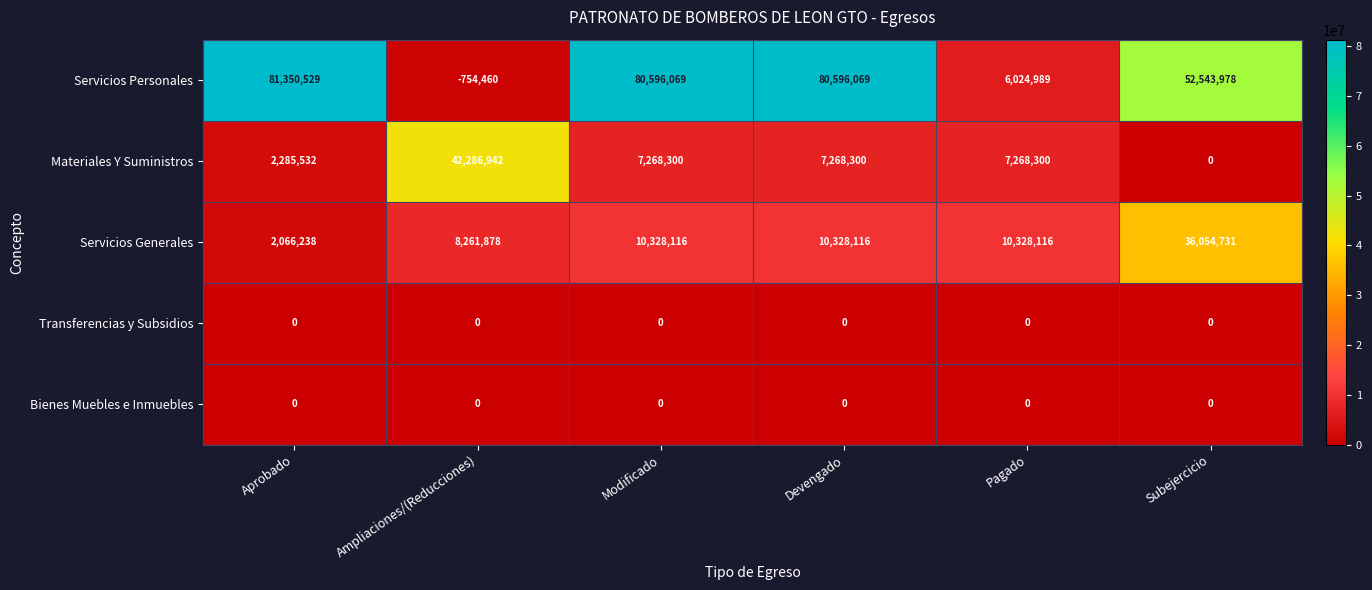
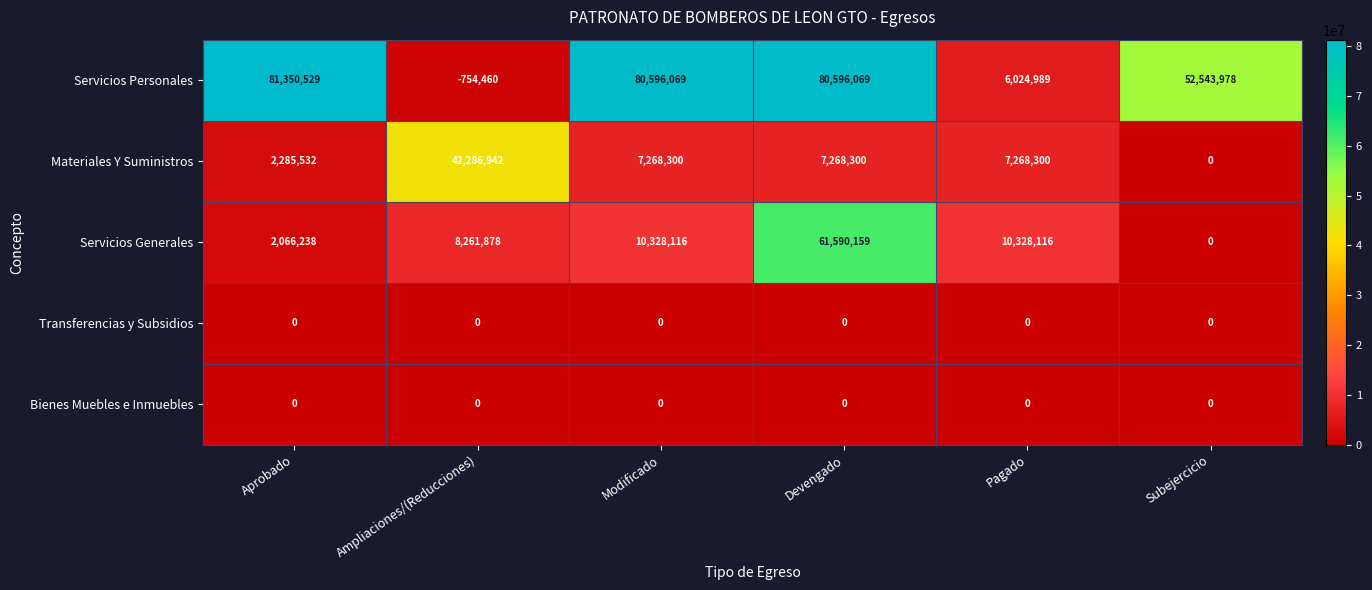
  {
    "Servicios Personales": {
      "Aprobado": "81,350,529",
      "Ampliaciones/(Reducciones)": "-754,460",
      "Modificado": "80,596,069",
      "Devengado": "80,596,069",
      "Pagado": "6,024,989",
      "Subejercicio": "52,543,978"
    },
    "Materiales Y Suministros": {
      "Aprobado": "2,285,532",
      "Ampliaciones/(Reducciones)": "42,286,942",
      "Modificado": "7,268,300",
      "Devengado": "7,268,300",
      "Pagado": "7,268,300",
      "Subejercicio": "0"
    },
    "Servicios Generales": {
      "Aprobado": "2,066,238",
      "Ampliaciones/(Reducciones)": "8,261,878",
      "Modificado": "10,328,116",
-     "Devengado": "10,328,116",
+     "Devengado": "61,590,159",
      "Pagado": "10,328,116",
-     "Subejercicio": "36,054,731"
+     "Subejercicio": "0"
    },
    "Transferencias y Subsidios": {
      "Aprobado": "0",
      "Ampliaciones/(Reducciones)": "0",
      "Modificado": "0",
      "Devengado": "0",
      "Pagado": "0",
      "Subejercicio": "0"
    },
    "Bienes Muebles e Inmuebles": {
      "Aprobado": "0",
      "Ampliaciones/(Reducciones)": "0",
      "Modificado": "0",
      "Devengado": "0",
      "Pagado": "0",
      "Subejercicio": "0"
    }
  }
